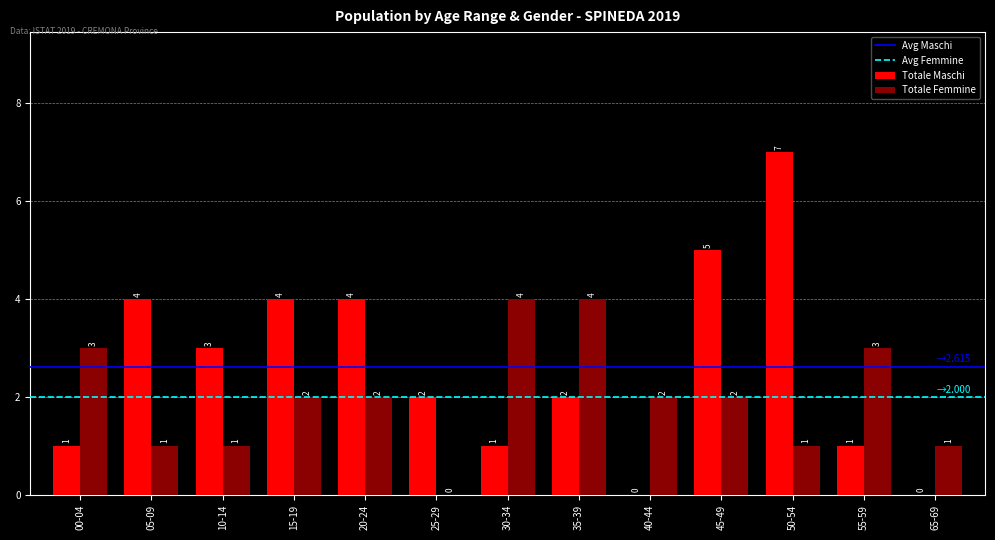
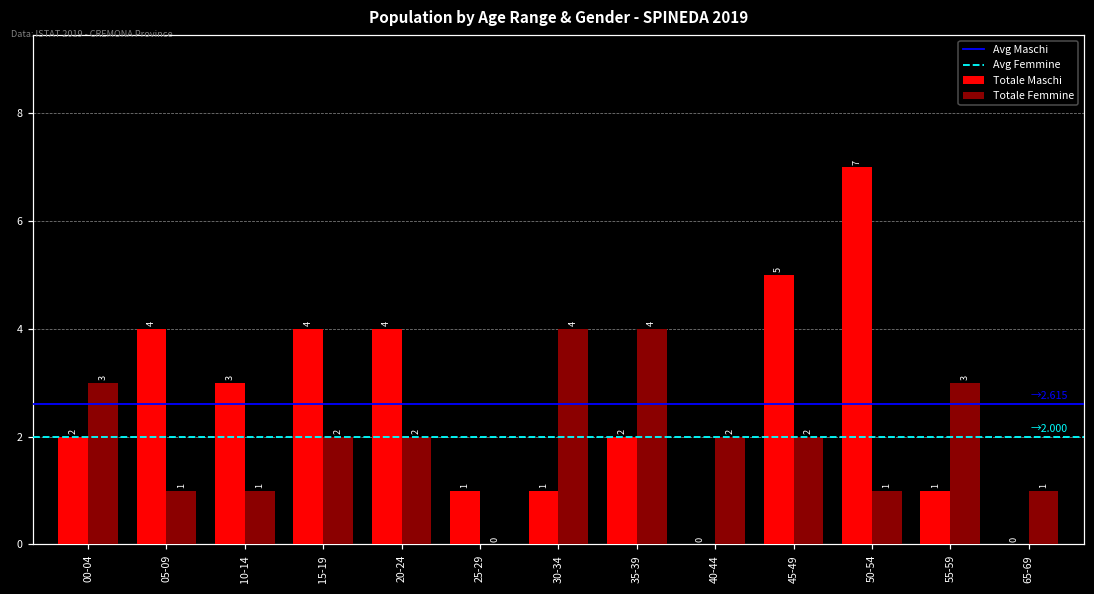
  {
    "Totale Maschi": {
-     "00-04": 1,
+     "00-04": 2,
      "05-09": 4,
      "10-14": 3,
      "15-19": 4,
      "20-24": 4,
-     "25-29": 2,
+     "25-29": 1,
      "30-34": 1,
      "35-39": 2,
      "40-44": 0,
      "45-49": 5,
      "50-54": 7,
      "55-59": 1,
      "65-69": 0
    },
    "Totale Femmine": {
      "00-04": 3,
      "05-09": 1,
      "10-14": 1,
      "15-19": 2,
      "20-24": 2,
      "25-29": 0,
      "30-34": 4,
      "35-39": 4,
      "40-44": 2,
      "45-49": 2,
      "50-54": 1,
      "55-59": 3,
      "65-69": 1
    }
  }
